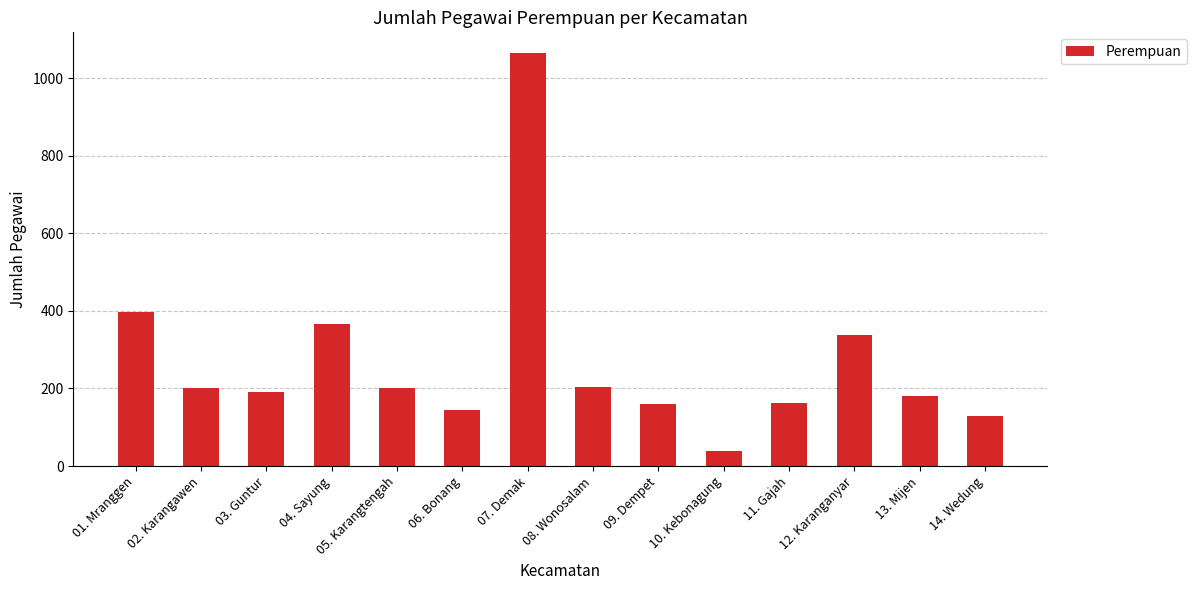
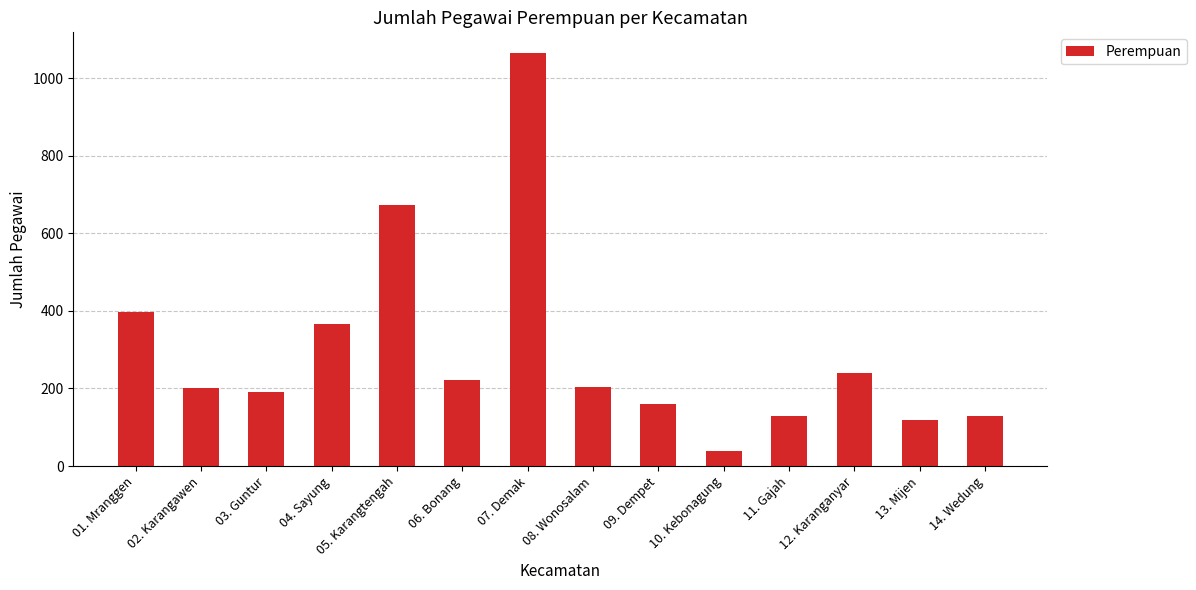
  {
    "01. Mranggen": 400,
    "02. Karangawen": 200,
    "03. Guntur": 190,
    "04. Sayung": 370,
-   "05. Karangtengah": 200,
-   "06. Bonang": 150,
+   "05. Karangtengah": 670,
+   "06. Bonang": 220,
    "07. Demak": 1070,
    "08. Wonosalam": 210,
    "09. Dempet": 160,
    "10. Kebonagung": 40,
-   "11. Gajah": 160,
-   "12. Karanganyar": 340,
-   "13. Mijen": 180,
+   "11. Gajah": 130,
+   "12. Karanganyar": 240,
+   "13. Mijen": 120,
    "14. Wedung": 130
  }
